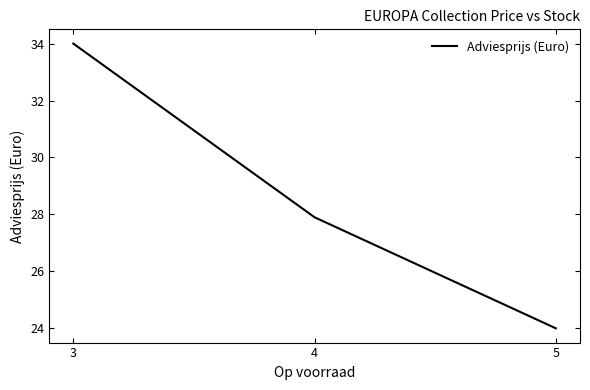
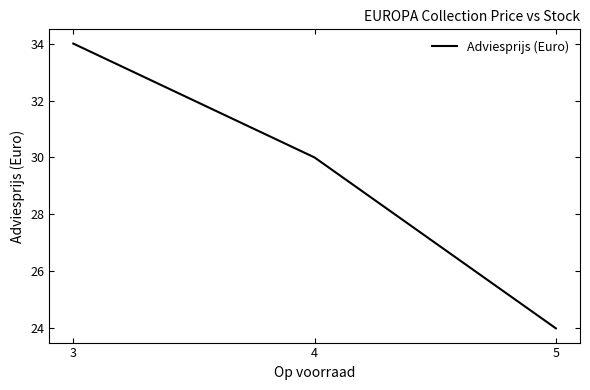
  {
    "3": 34.0,
-   "4": 27.9,
+   "4": 30.0,
    "5": 24.0
  }
